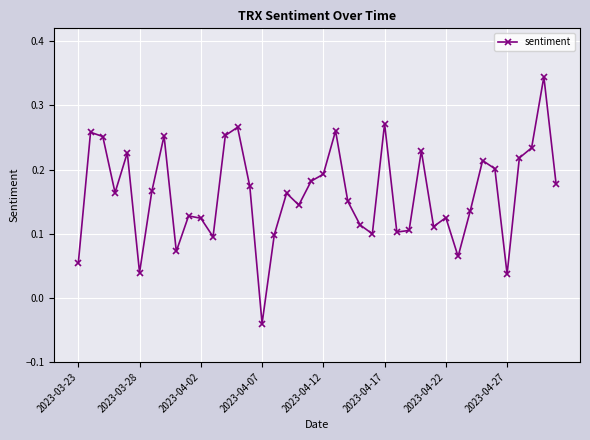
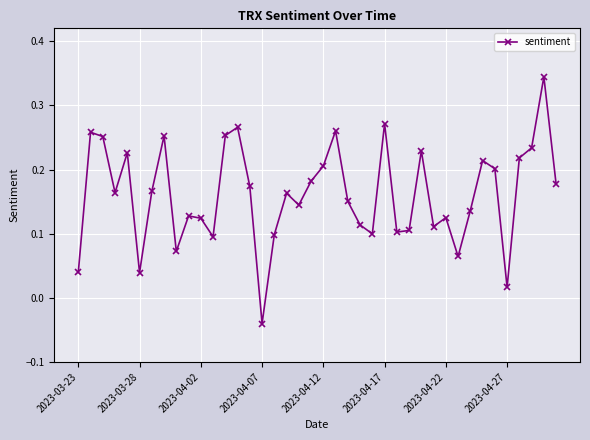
  {
-   "2023-03-23": 0.05,
+   "2023-03-23": 0.04,
    "2023-03-28": 0.04,
    "2023-04-02": 0.12,
    "2023-04-07": -0.04,
-   "2023-04-12": 0.19,
+   "2023-04-12": 0.21,
    "2023-04-17": 0.27,
    "2023-04-22": 0.13,
-   "2023-04-27": 0.04
+   "2023-04-27": 0.02
  }
